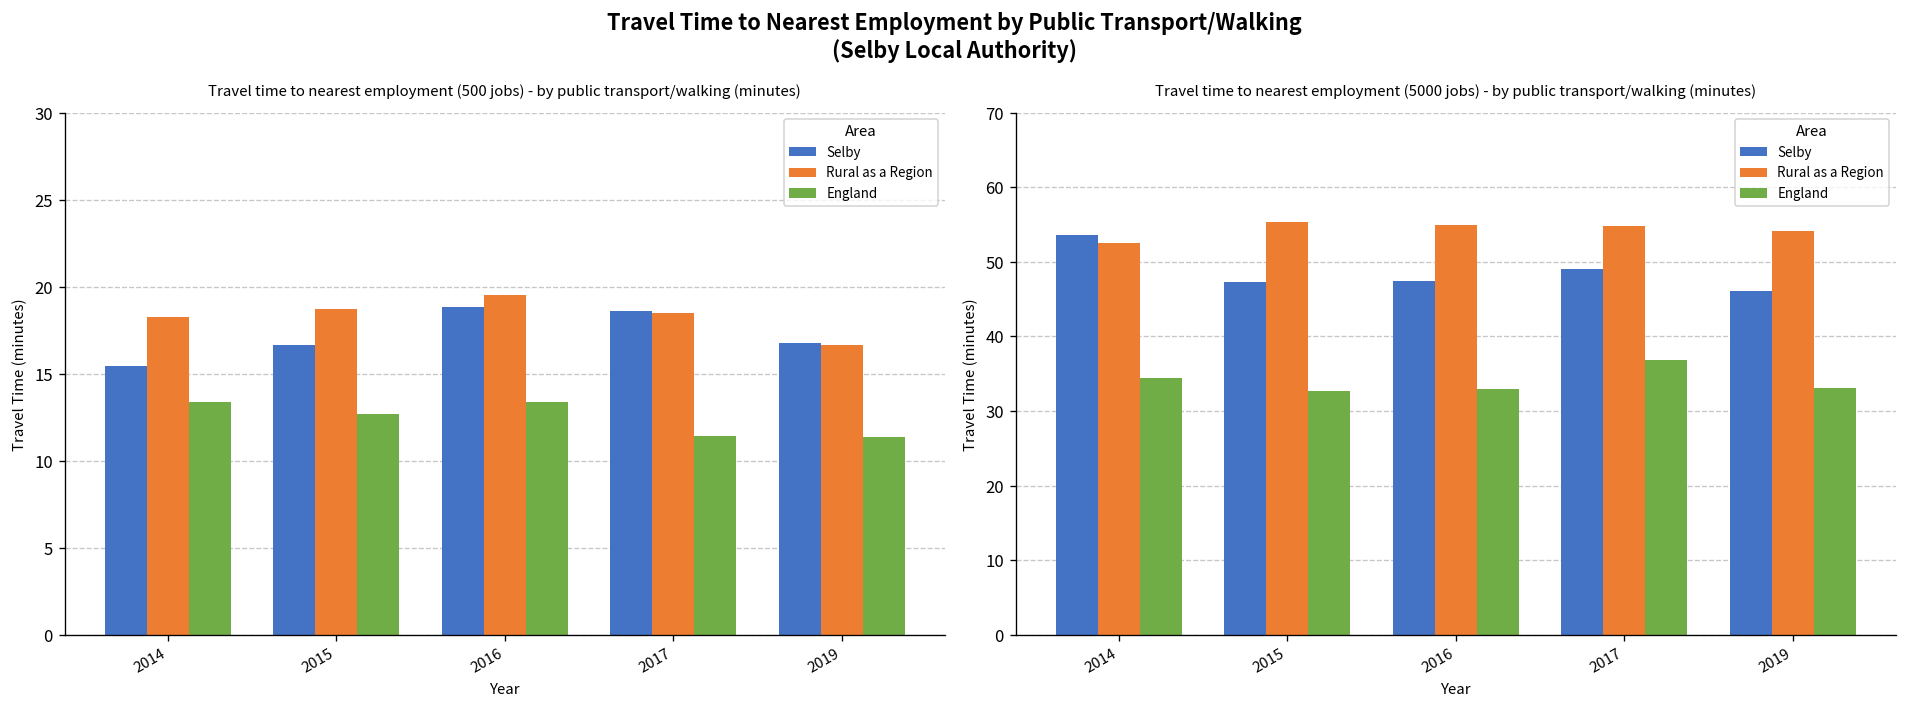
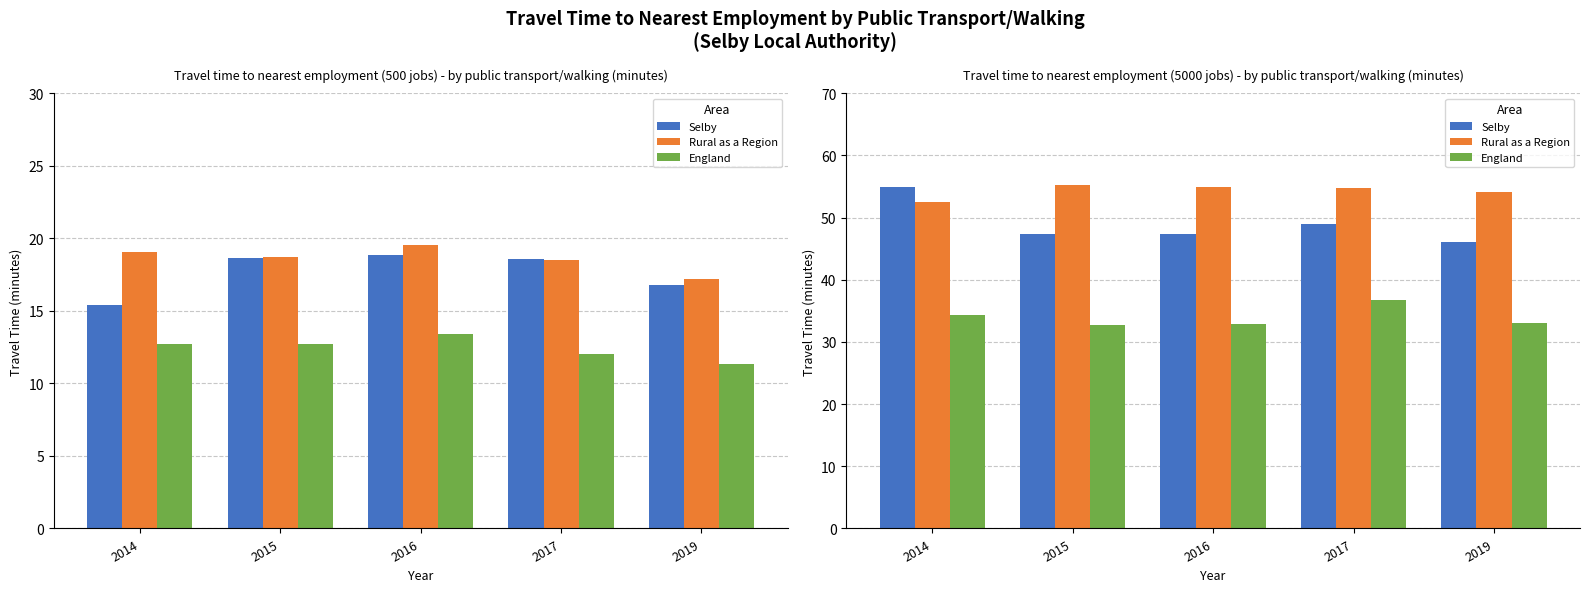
  {
    "Travel time to nearest employment (500 jobs) - by public transport/walking (minutes)": {
      "Selby": {
        "2014": 15.4,
-       "2015": 16.6,
+       "2015": 18.6,
        "2016": 18.8,
        "2017": 18.6,
        "2019": 16.8
      },
      "Rural as a Region": {
-       "2014": 18.3,
+       "2014": 19.1,
        "2015": 18.7,
        "2016": 19.5,
        "2017": 18.5,
-       "2019": 16.6
+       "2019": 17.2
      },
      "England": {
-       "2014": 13.4,
+       "2014": 12.7,
        "2015": 12.7,
        "2016": 13.4,
-       "2017": 11.4,
+       "2017": 12.0,
        "2019": 11.4
      }
    },
    "Travel time to nearest employment (5000 jobs) - by public transport/walking (minutes)": {
      "Selby": {
-       "2014": 54,
+       "2014": 55,
        "2015": 47,
        "2016": 47,
        "2017": 49,
        "2019": 46
      },
      "Rural as a Region": {
        "2014": 52,
        "2015": 55,
        "2016": 55,
        "2017": 55,
        "2019": 54
      },
      "England": {
        "2014": 34,
        "2015": 33,
        "2016": 33,
        "2017": 37,
        "2019": 33
      }
    }
  }
